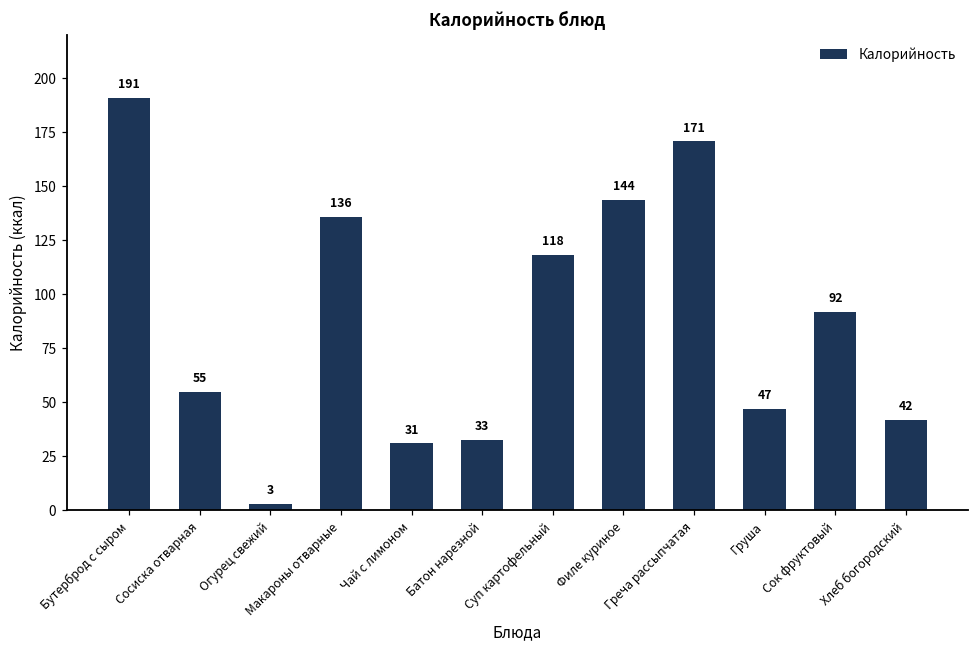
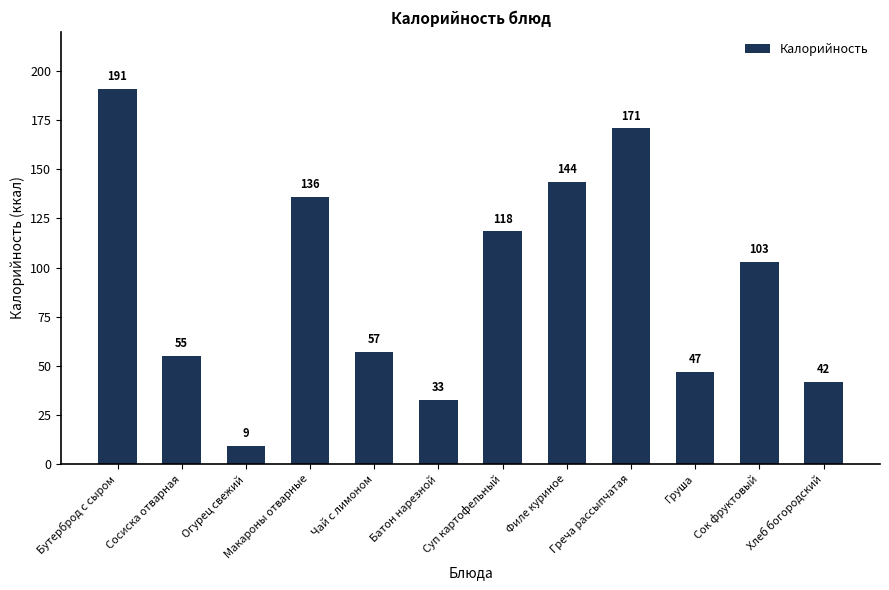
  {
    "Бутерброд с сыром": 191,
    "Сосиска отварная": 55,
-   "Огурец свежий": 3,
+   "Огурец свежий": 9,
    "Макароны отварные": 136,
-   "Чай с лимоном": 31,
+   "Чай с лимоном": 57,
    "Батон нарезной": 33,
    "Суп картофельный": 118,
    "Филе куриное": 144,
    "Греча рассыпчатая": 171,
    "Груша": 47,
-   "Сок фруктовый": 92,
+   "Сок фруктовый": 103,
    "Хлеб богородский": 42
  }
